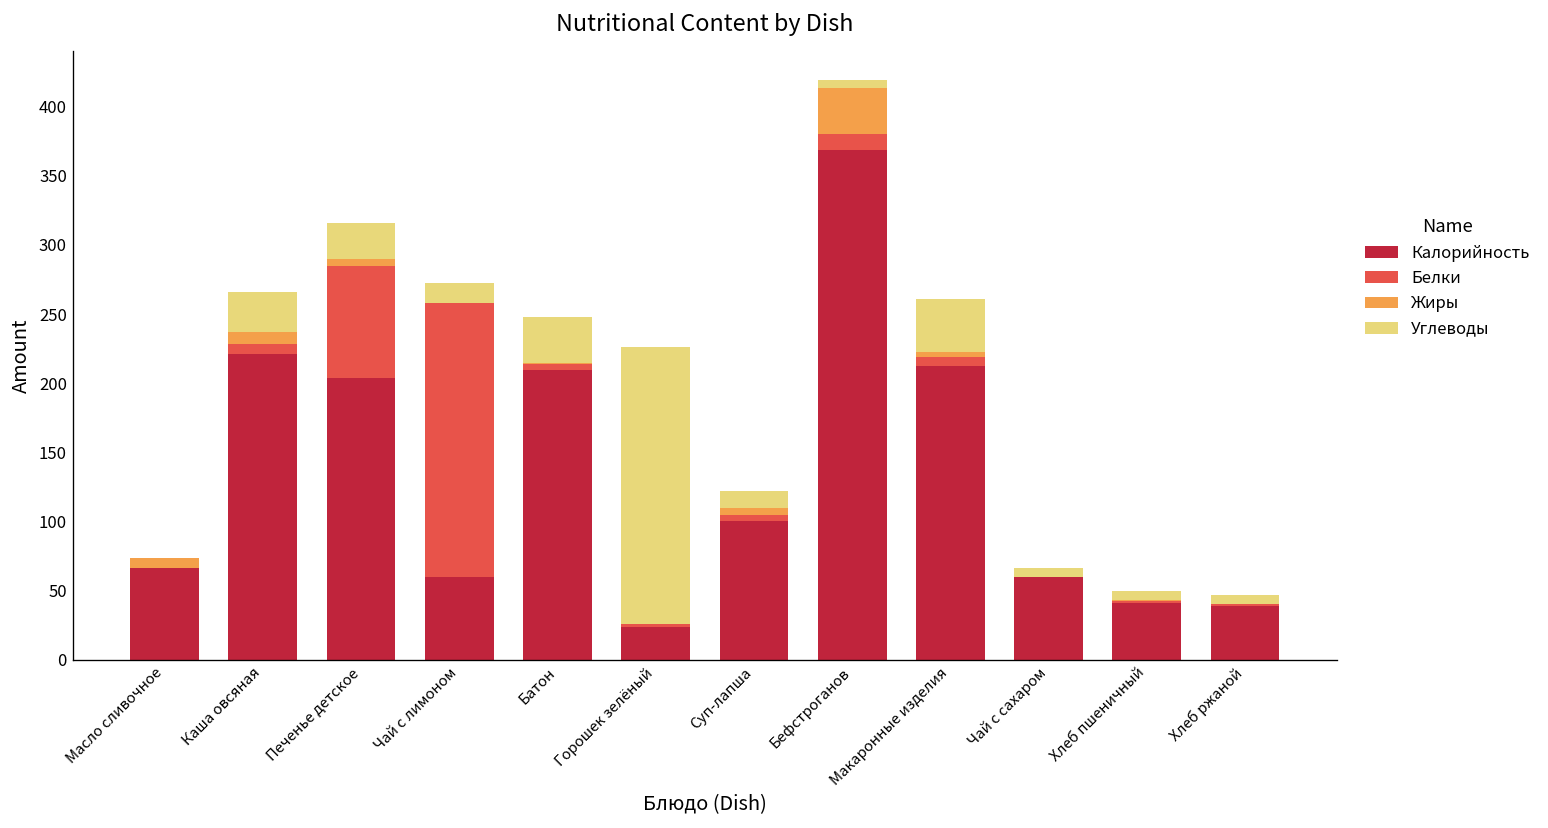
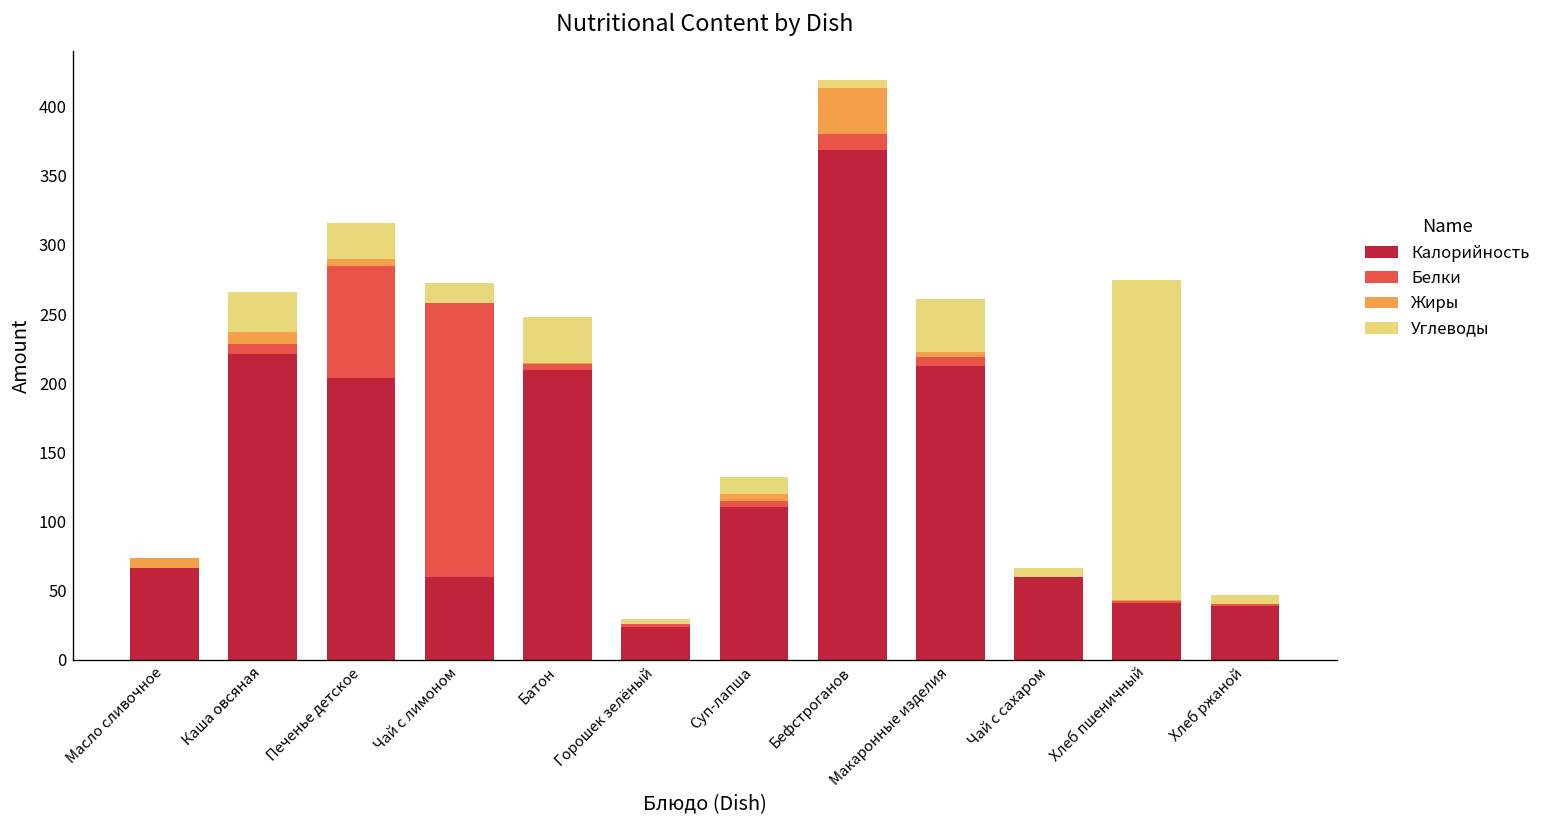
  {
    "Калорийность": {
      "Масло сливочное": 66,
      "Каша овсяная": 221,
      "Печенье детское": 204,
      "Чай с лимоном": 60,
      "Батон": 210,
      "Горошек зелёный": 24,
-     "Суп-лапша": 101,
+     "Суп-лапша": 111,
      "Бефстроганов": 369,
      "Макаронные изделия": 213,
      "Чай с сахаром": 60,
      "Хлеб пшеничный": 41,
      "Хлеб ржаной": 39
    },
    "Белки": {
      "Каша овсяная": 7,
      "Печенье детское": 82,
      "Чай с лимоном": 198,
      "Батон": 4,
      "Суп-лапша": 4,
      "Бефстроганов": 11,
      "Макаронные изделия": 6,
      "Чай с сахаром": 0
    },
    "Жиры": {
      "Масло сливочное": 7,
      "Каша овсяная": 9,
      "Печенье детское": 5,
      "Суп-лапша": 5,
      "Бефстроганов": 34,
      "Макаронные изделия": 3,
      "Чай с сахаром": 0
    },
    "Углеводы": {
      "Каша овсяная": 29,
      "Печенье детское": 26,
      "Чай с лимоном": 15,
      "Батон": 33,
-     "Горошек зелёный": 200,
+     "Горошек зелёный": 4,
      "Суп-лапша": 12,
      "Бефстроганов": 5,
      "Макаронные изделия": 39,
      "Чай с сахаром": 6,
-     "Хлеб пшеничный": 7,
+     "Хлеб пшеничный": 231,
      "Хлеб ржаной": 6
    }
  }
